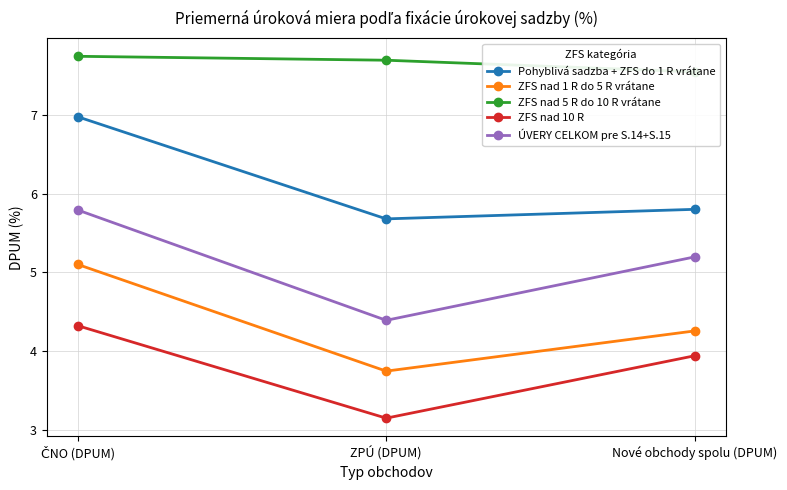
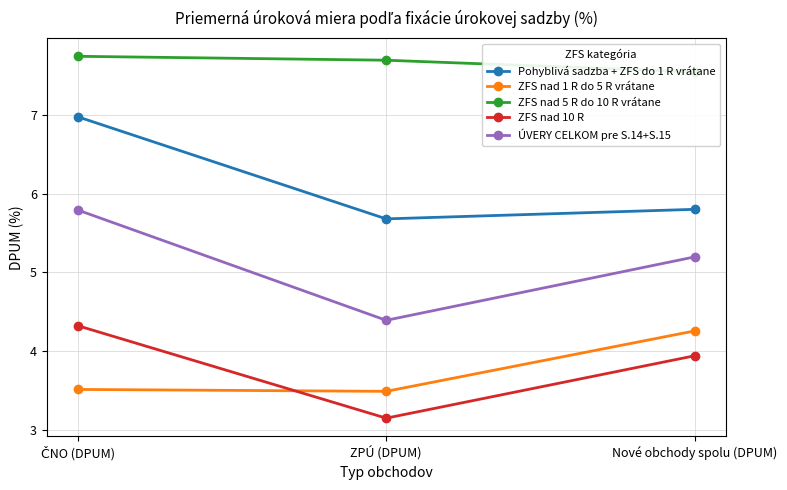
  {
    "Pohyblivá sadzba + ZFS do 1 R vrátane": {
      "ČNO (DPUM)": 7.0,
      "ZPÚ (DPUM)": 5.7,
      "Nové obchody spolu (DPUM)": 5.8
    },
    "ZFS nad 1 R do 5 R vrátane": {
-     "ČNO (DPUM)": 5.1,
-     "ZPÚ (DPUM)": 3.7,
+     "ČNO (DPUM)": 3.5,
+     "ZPÚ (DPUM)": 3.5,
      "Nové obchody spolu (DPUM)": 4.3
    },
    "ZFS nad 5 R do 10 R vrátane": {
      "ČNO (DPUM)": 7.7,
      "ZPÚ (DPUM)": 7.7
    },
    "ZFS nad 10 R": {
      "ČNO (DPUM)": 4.3,
      "ZPÚ (DPUM)": 3.1,
      "Nové obchody spolu (DPUM)": 3.9
    },
    "ÚVERY CELKOM pre S.14+S.15": {
      "ČNO (DPUM)": 5.8,
      "ZPÚ (DPUM)": 4.4,
      "Nové obchody spolu (DPUM)": 5.2
    }
  }
